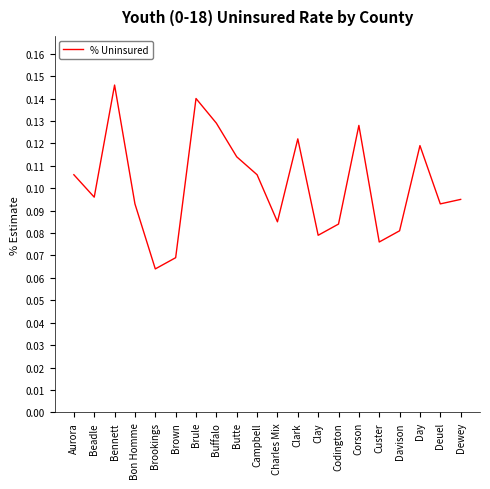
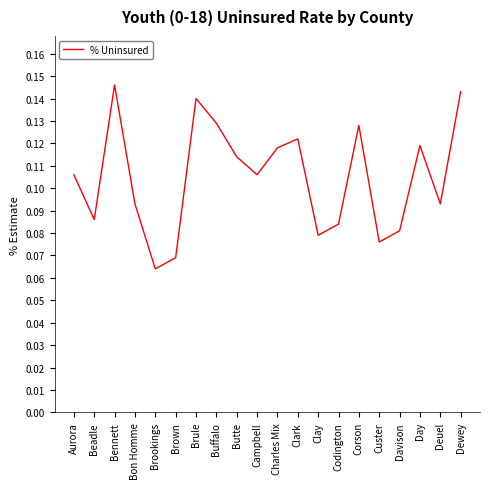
  {
    "Aurora": 0.106,
-   "Beadle": 0.096,
+   "Beadle": 0.086,
    "Bennett": 0.146,
    "Bon Homme": 0.093,
    "Brookings": 0.064,
    "Brown": 0.069,
    "Brule": 0.140,
    "Buffalo": 0.129,
    "Butte": 0.114,
    "Campbell": 0.106,
-   "Charles Mix": 0.085,
+   "Charles Mix": 0.118,
    "Clark": 0.122,
    "Clay": 0.079,
    "Codington": 0.084,
    "Corson": 0.128,
    "Custer": 0.076,
    "Davison": 0.081,
    "Day": 0.119,
    "Deuel": 0.093,
-   "Dewey": 0.095
+   "Dewey": 0.143
  }
